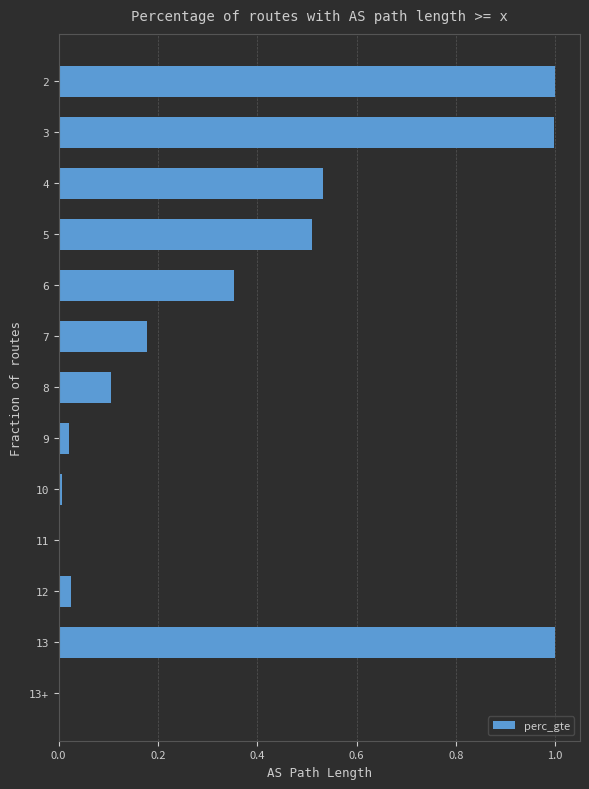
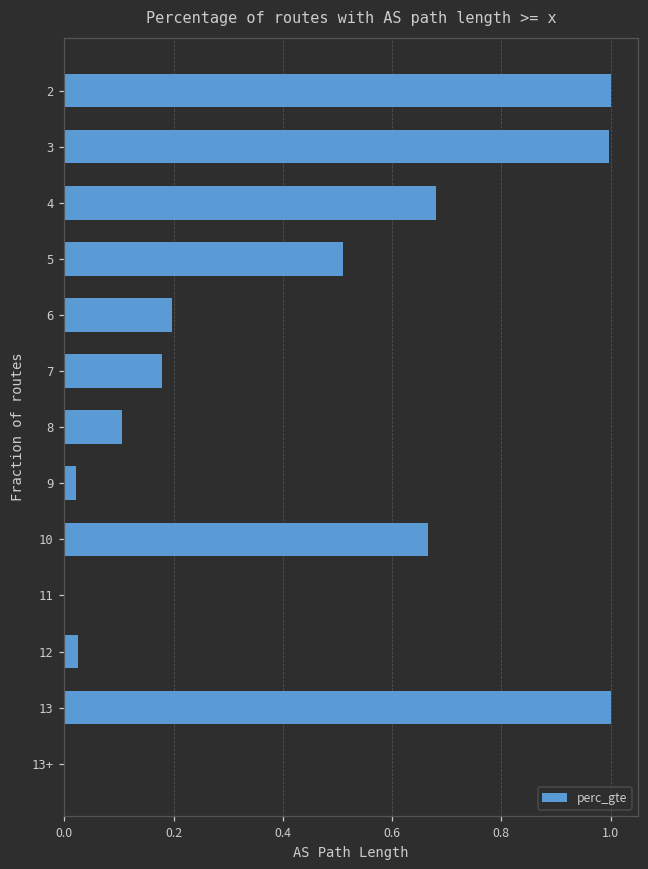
  {
    "2": 1.00,
    "3": 1.00,
-   "4": 0.53,
+   "4": 0.68,
    "5": 0.51,
-   "6": 0.35,
+   "6": 0.20,
    "7": 0.18,
    "8": 0.11,
    "9": 0.02,
-   "10": 0.01,
+   "10": 0.67,
    "12": 0.03,
    "13": 1.00,
    "13+": 0.00
  }
